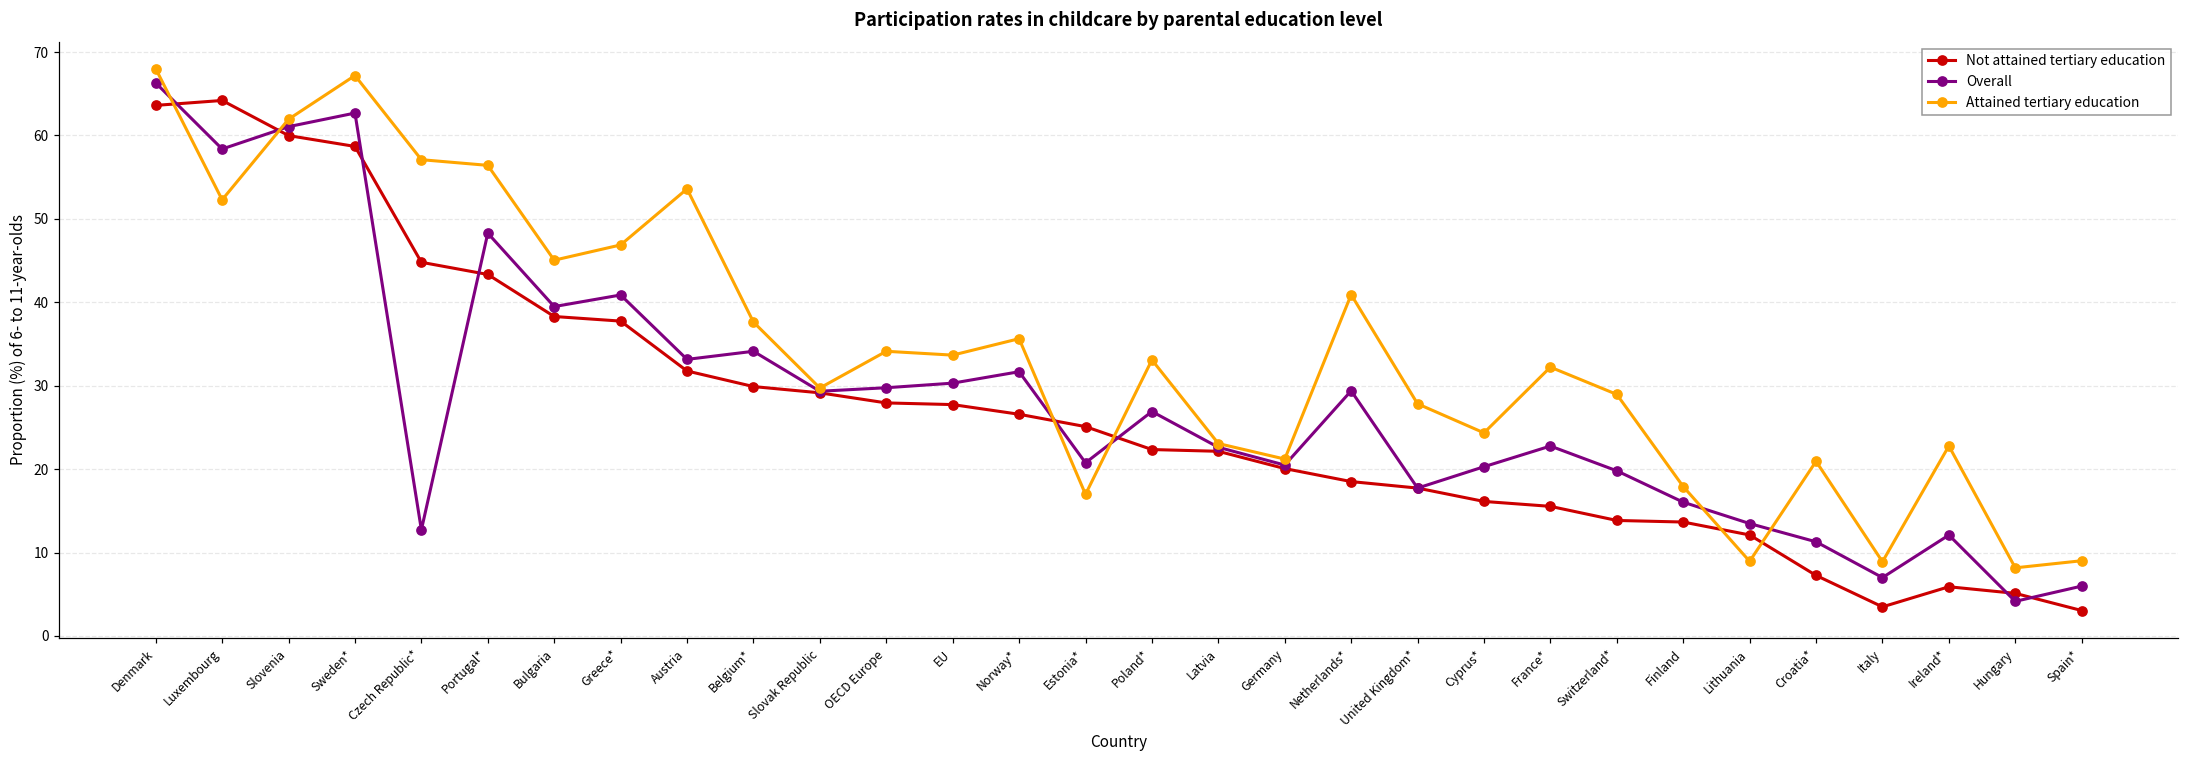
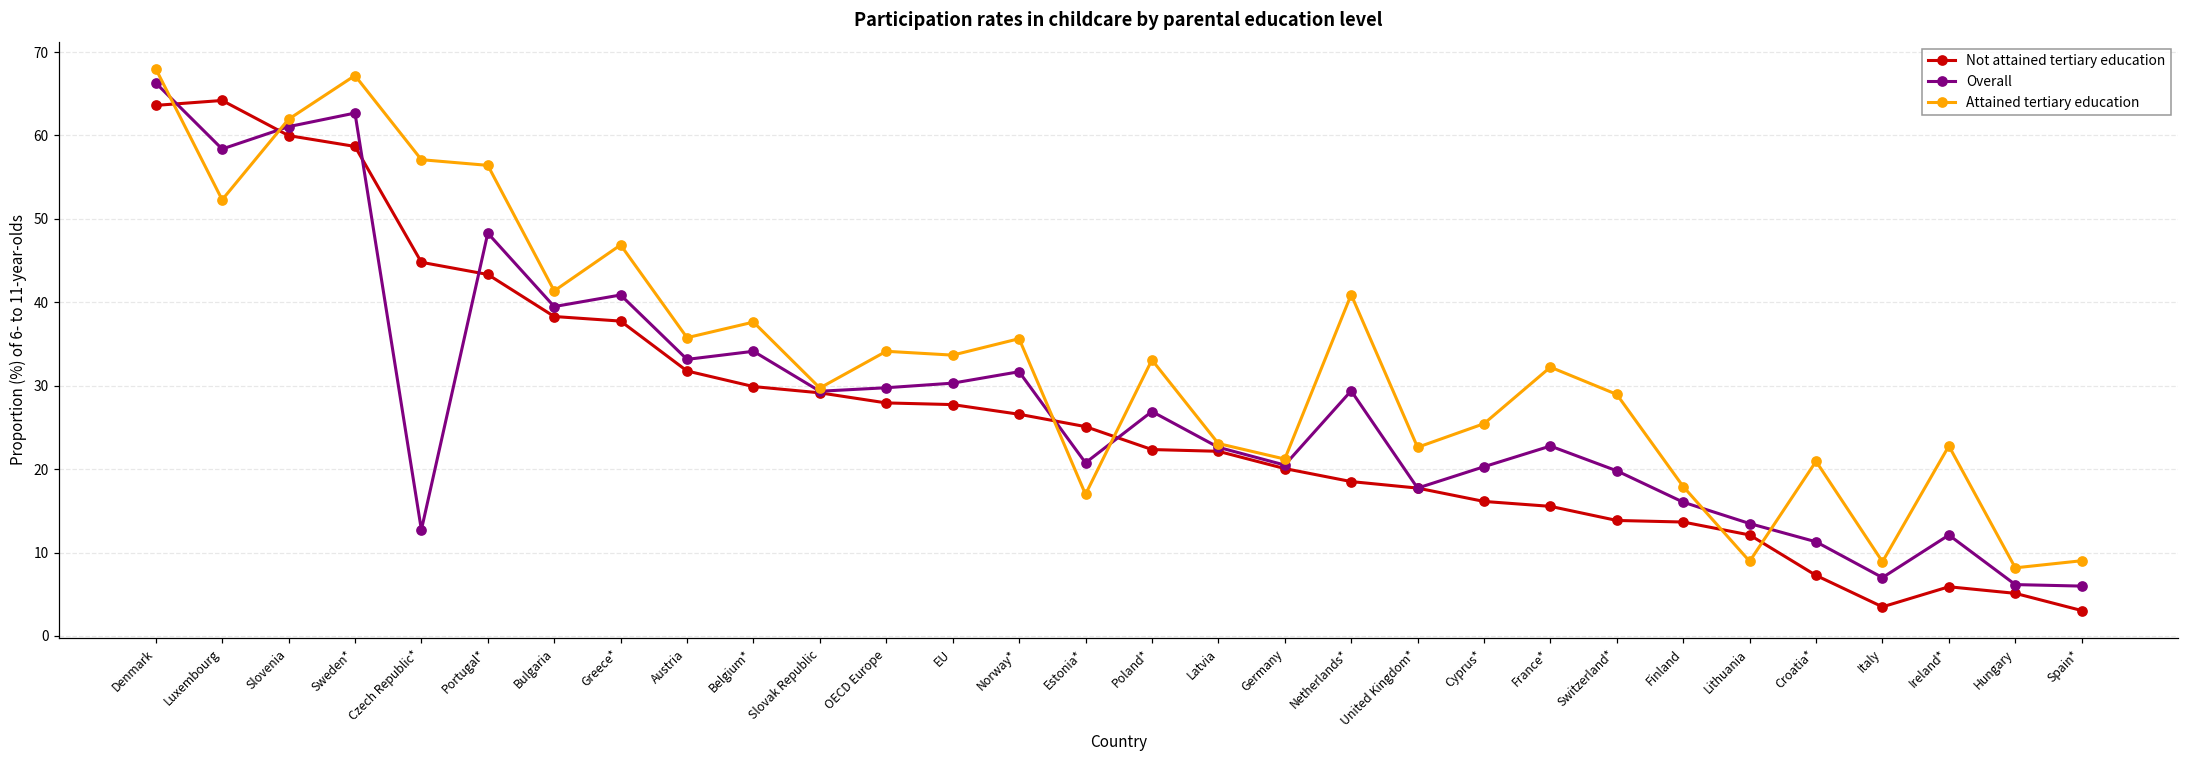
  {
    "Not attained tertiary education": {
      "Denmark": 64,
      "Luxembourg": 64,
      "Slovenia": 60,
      "Sweden*": 59,
      "Czech Republic*": 45,
      "Portugal*": 43,
      "Bulgaria": 38,
      "Greece*": 38,
      "Austria": 32,
      "Belgium*": 30,
      "OECD Europe": 28,
      "EU": 28,
      "Norway*": 27,
      "Estonia*": 25,
      "Poland*": 22,
      "Latvia": 22,
      "Germany": 20,
      "Netherlands*": 19,
      "Cyprus*": 16,
      "France*": 16,
      "Switzerland*": 14,
      "Finland": 14,
      "Lithuania": 12,
      "Croatia*": 7,
      "Italy": 3,
      "Ireland*": 6,
      "Hungary": 5,
      "Spain*": 3
    },
    "Overall": {
      "Denmark": 66,
      "Luxembourg": 58,
      "Slovenia": 61,
      "Sweden*": 63,
      "Czech Republic*": 13,
      "Portugal*": 48,
      "Bulgaria": 39,
      "Greece*": 41,
      "Austria": 33,
      "Belgium*": 34,
      "OECD Europe": 30,
      "EU": 30,
      "Norway*": 32,
      "Estonia*": 21,
      "Poland*": 27,
      "Latvia": 23,
      "Germany": 20,
      "Netherlands*": 29,
      "Cyprus*": 20,
      "France*": 23,
      "Switzerland*": 20,
      "Finland": 16,
      "Lithuania": 13,
      "Croatia*": 11,
      "Italy": 7,
      "Ireland*": 12,
-     "Hungary": 4,
+     "Hungary": 6,
      "Spain*": 6
    },
    "Attained tertiary education": {
      "Denmark": 68,
      "Luxembourg": 52,
      "Slovenia": 62,
      "Sweden*": 67,
      "Czech Republic*": 57,
      "Portugal*": 56,
-     "Bulgaria": 45,
+     "Bulgaria": 41,
      "Greece*": 47,
-     "Austria": 54,
+     "Austria": 36,
      "Belgium*": 38,
      "Slovak Republic": 30,
      "OECD Europe": 34,
      "EU": 34,
      "Norway*": 36,
      "Estonia*": 17,
      "Poland*": 33,
      "Latvia": 23,
      "Germany": 21,
      "Netherlands*": 41,
-     "United Kingdom*": 28,
-     "Cyprus*": 24,
+     "United Kingdom*": 23,
+     "Cyprus*": 25,
      "France*": 32,
      "Switzerland*": 29,
      "Finland": 18,
      "Lithuania": 9,
      "Croatia*": 21,
      "Italy": 9,
      "Ireland*": 23,
      "Hungary": 8,
      "Spain*": 9
    }
  }
